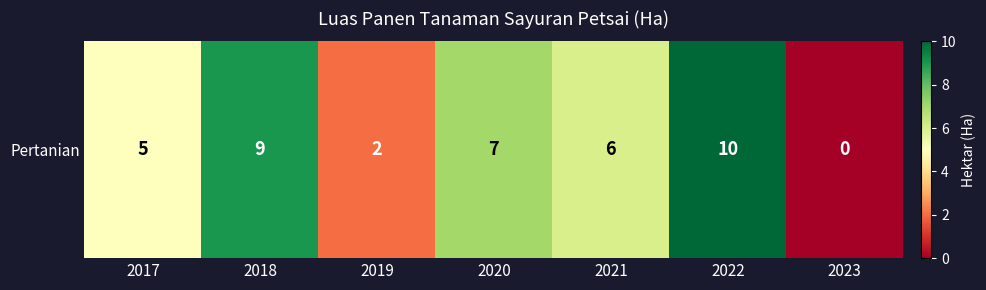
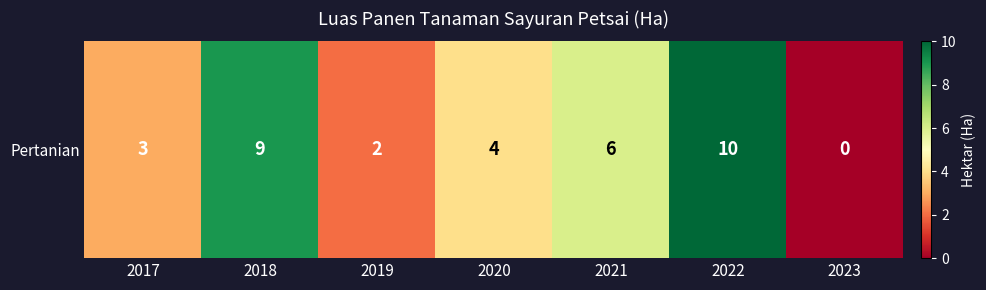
  {
    "Pertanian": {
-     "2017": 5,
+     "2017": 3,
      "2018": 9,
      "2019": 2,
-     "2020": 7,
+     "2020": 4,
      "2021": 6,
      "2022": 10,
      "2023": 0
    }
  }
